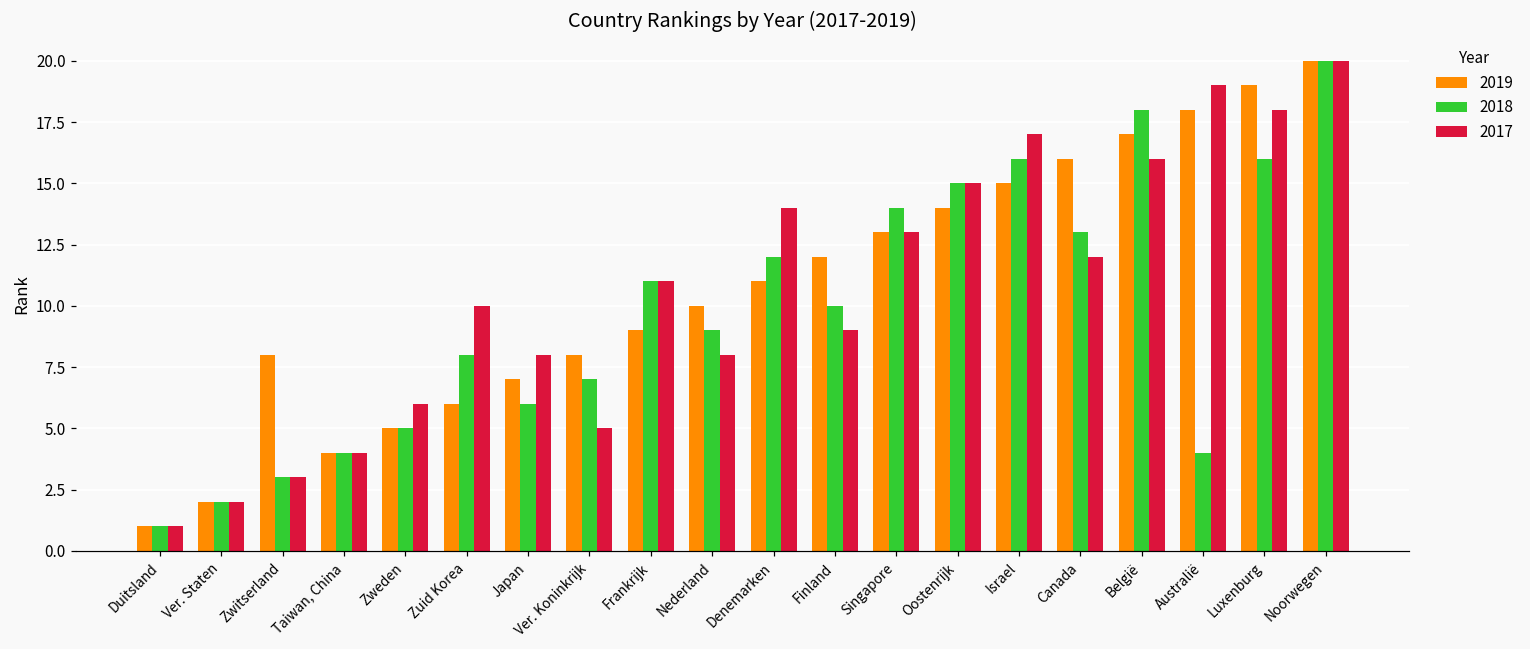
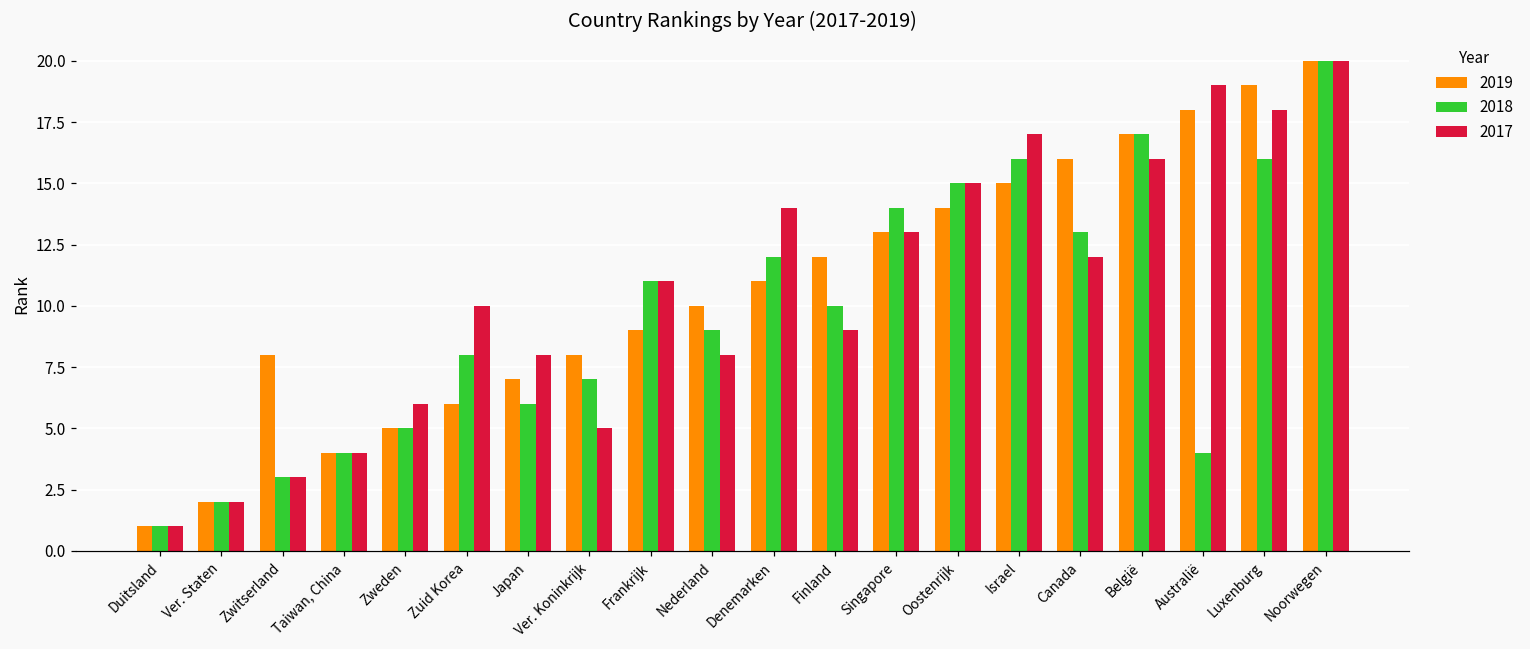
  {
    "2019": {
      "Duitsland": 1,
      "Ver. Staten": 2,
      "Zwitserland": 8,
      "Taiwan, China": 4,
      "Zweden": 5,
      "Zuid Korea": 6,
      "Japan": 7,
      "Ver. Koninkrijk": 8,
      "Frankrijk": 9,
      "Nederland": 10,
      "Denemarken": 11,
      "Finland": 12,
      "Singapore": 13,
      "Oostenrijk": 14,
      "Israel": 15,
      "Canada": 16,
      "België": 17,
      "Australië": 18,
      "Luxenburg": 19,
      "Noorwegen": 20
    },
    "2018": {
      "Duitsland": 1,
      "Ver. Staten": 2,
      "Zwitserland": 3,
      "Taiwan, China": 4,
      "Zweden": 5,
      "Zuid Korea": 8,
      "Japan": 6,
      "Ver. Koninkrijk": 7,
      "Frankrijk": 11,
      "Nederland": 9,
      "Denemarken": 12,
      "Finland": 10,
      "Singapore": 14,
      "Oostenrijk": 15,
      "Israel": 16,
      "Canada": 13,
-     "België": 18,
+     "België": 17,
      "Australië": 4,
      "Luxenburg": 16,
      "Noorwegen": 20
    },
    "2017": {
      "Duitsland": 1,
      "Ver. Staten": 2,
      "Zwitserland": 3,
      "Taiwan, China": 4,
      "Zweden": 6,
      "Zuid Korea": 10,
      "Japan": 8,
      "Ver. Koninkrijk": 5,
      "Frankrijk": 11,
      "Nederland": 8,
      "Denemarken": 14,
      "Finland": 9,
      "Singapore": 13,
      "Oostenrijk": 15,
      "Israel": 17,
      "Canada": 12,
      "België": 16,
      "Australië": 19,
      "Luxenburg": 18,
      "Noorwegen": 20
    }
  }
